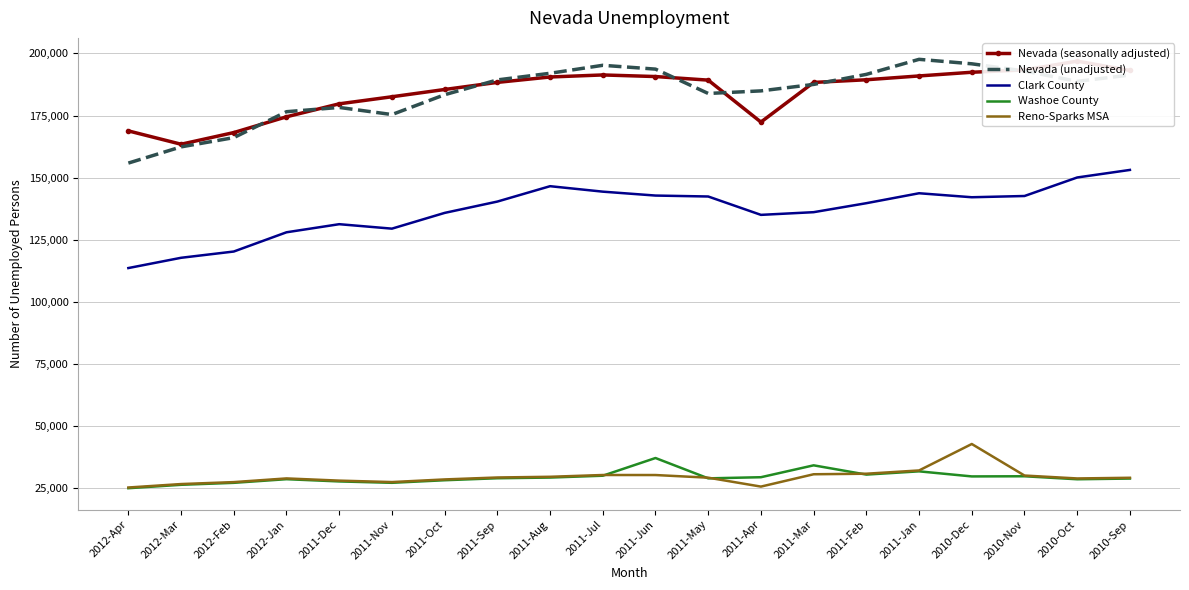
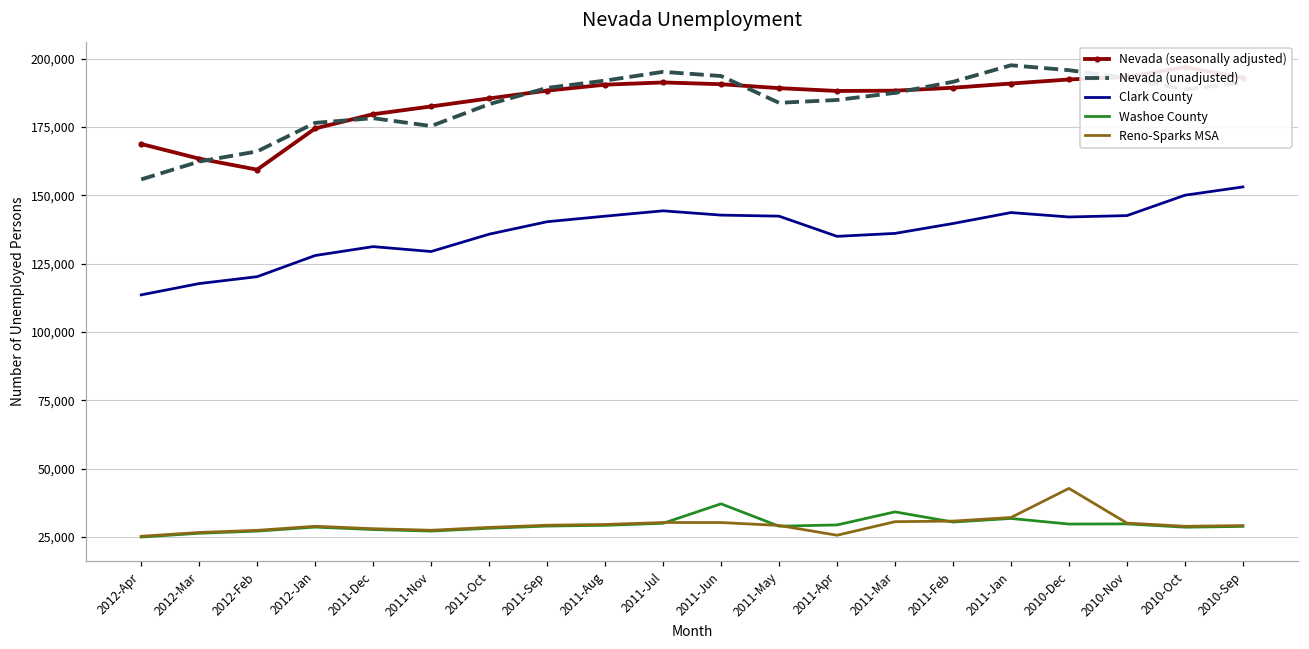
  {
    "Nevada (seasonally adjusted)": {
      "2012-Apr": "169,000",
      "2012-Mar": "163,000",
-     "2012-Feb": "168,000",
+     "2012-Feb": "159,000",
      "2012-Jan": "174,000",
      "2011-Dec": "180,000",
      "2011-Nov": "183,000",
      "2011-Oct": "185,000",
      "2011-Aug": "191,000",
      "2011-Jul": "191,000",
      "2011-Jun": "191,000",
      "2011-May": "189,000",
-     "2011-Apr": "172,000",
+     "2011-Apr": "188,000",
      "2011-Feb": "189,000",
      "2011-Jan": "191,000",
      "2010-Dec": "192,000"
    },
    "Nevada (unadjusted)": {
      "2012-Apr": "156,000",
      "2012-Mar": "162,000",
      "2012-Feb": "166,000",
      "2012-Jan": "177,000",
      "2011-Dec": "178,000",
      "2011-Nov": "175,000",
      "2011-Oct": "183,000",
      "2011-Aug": "192,000",
      "2011-Jul": "195,000",
      "2011-Jun": "194,000",
      "2011-May": "184,000",
      "2011-Apr": "185,000",
      "2011-Feb": "192,000",
      "2011-Jan": "198,000",
      "2010-Dec": "196,000"
    },
    "Clark County": {
      "2012-Apr": "114,000",
      "2012-Mar": "118,000",
      "2012-Feb": "120,000",
      "2012-Jan": "128,000",
      "2011-Dec": "131,000",
      "2011-Nov": "129,000",
      "2011-Oct": "136,000",
      "2011-Sep": "140,000",
-     "2011-Aug": "147,000",
+     "2011-Aug": "142,000",
      "2011-Jul": "144,000",
      "2011-Jun": "143,000",
      "2011-May": "142,000",
      "2011-Apr": "135,000",
      "2011-Mar": "136,000",
      "2011-Feb": "140,000",
      "2011-Jan": "144,000",
      "2010-Dec": "142,000",
      "2010-Nov": "143,000",
      "2010-Oct": "150,000",
      "2010-Sep": "153,000"
    },
    "Washoe County": {
      "2011-Jun": "37,000",
      "2011-Apr": "29,000",
      "2011-Mar": "34,000",
      "2010-Dec": "30,000"
    },
    "Reno-Sparks MSA": {
      "2011-Jun": "30,000",
      "2011-Apr": "26,000",
      "2011-Mar": "31,000",
      "2010-Dec": "43,000"
    }
  }
